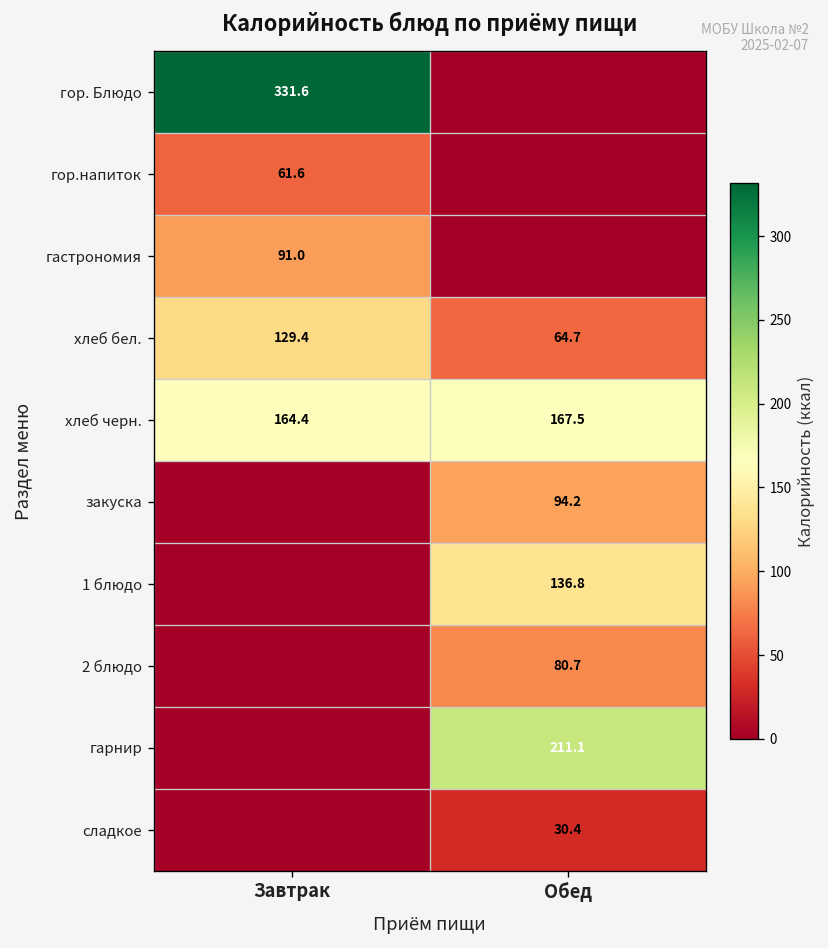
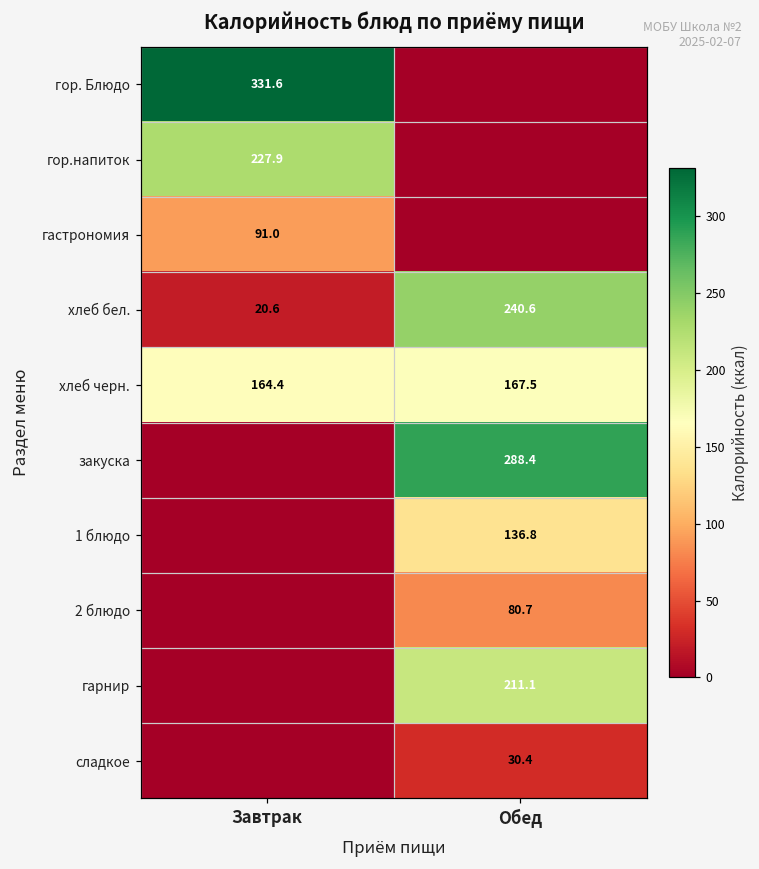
  {
    "гор. Блюдо": {
      "Завтрак": 331.6
    },
    "гор.напиток": {
-     "Завтрак": 61.6
+     "Завтрак": 227.9
    },
    "гастрономия": {
      "Завтрак": 91.0
    },
    "хлеб бел.": {
-     "Завтрак": 129.4,
-     "Обед": 64.7
+     "Завтрак": 20.6,
+     "Обед": 240.6
    },
    "хлеб черн.": {
      "Завтрак": 164.4,
      "Обед": 167.5
    },
    "закуска": {
-     "Обед": 94.2
+     "Обед": 288.4
    },
    "1 блюдо": {
      "Обед": 136.8
    },
    "2 блюдо": {
      "Обед": 80.7
    },
    "гарнир": {
      "Обед": 211.1
    },
    "сладкое": {
      "Обед": 30.4
    }
  }
